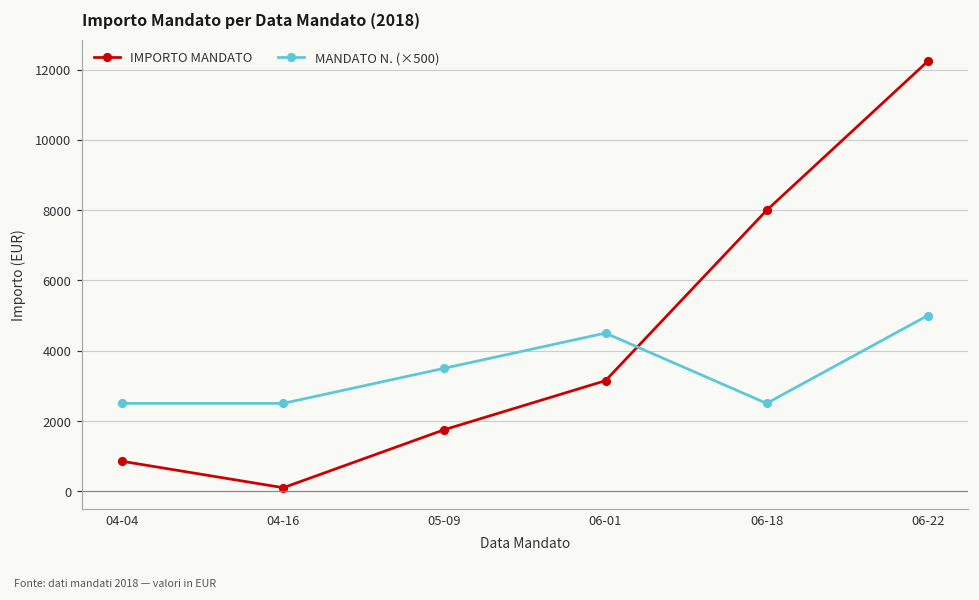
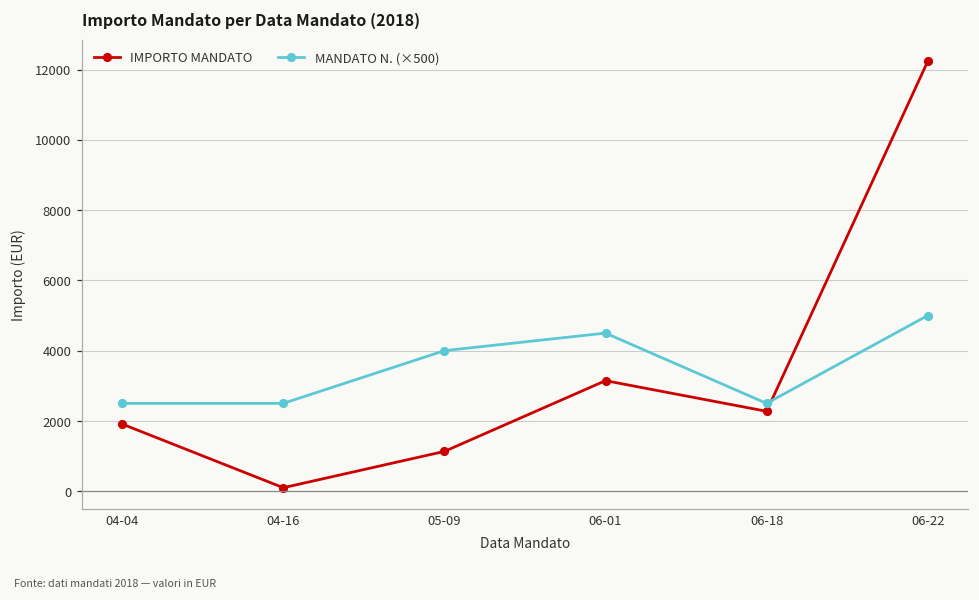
  {
    "IMPORTO MANDATO": {
-     "04-04": 900,
+     "04-04": 1900,
      "04-16": 100,
-     "05-09": 1800,
+     "05-09": 1100,
      "06-01": 3100,
-     "06-18": 8000,
+     "06-18": 2300,
      "06-22": 12200
    },
    "MANDATO N. (×500)": {
      "04-04": 2500,
      "04-16": 2500,
-     "05-09": 3500,
+     "05-09": 4000,
      "06-01": 4500,
      "06-18": 2500,
      "06-22": 5000
    }
  }
